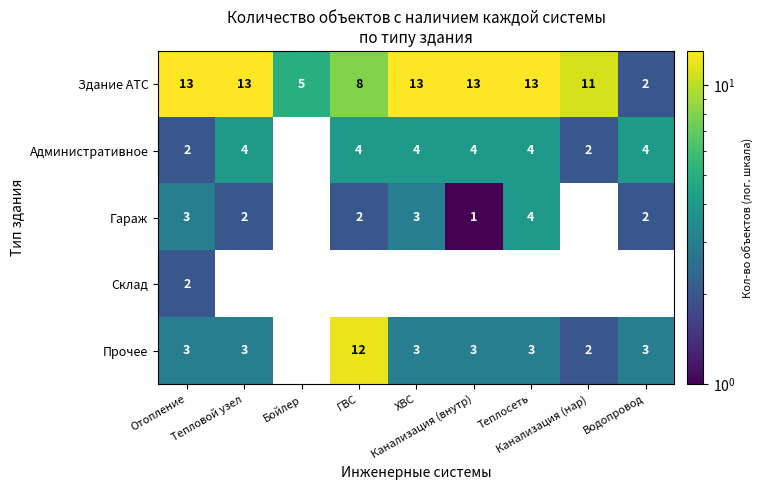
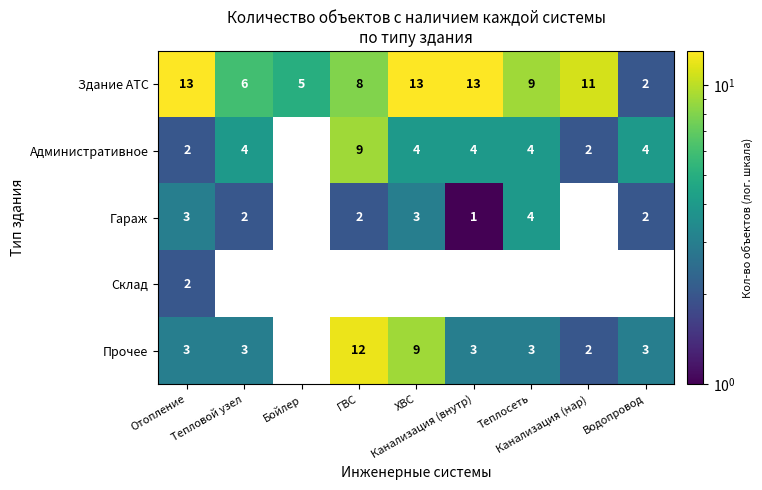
  {
    "Здание АТС": {
      "Отопление": 13,
-     "Тепловой узел": 13,
+     "Тепловой узел": 6,
      "Бойлер": 5,
      "ГВС": 8,
      "ХВС": 13,
      "Канализация (внутр)": 13,
-     "Теплосеть": 13,
+     "Теплосеть": 9,
      "Канализация (нар)": 11,
      "Водопровод": 2
    },
    "Административное": {
      "Отопление": 2,
      "Тепловой узел": 4,
-     "ГВС": 4,
+     "ГВС": 9,
      "ХВС": 4,
      "Канализация (внутр)": 4,
      "Теплосеть": 4,
      "Канализация (нар)": 2,
      "Водопровод": 4
    },
    "Гараж": {
      "Отопление": 3,
      "Тепловой узел": 2,
      "ГВС": 2,
      "ХВС": 3,
      "Канализация (внутр)": 1,
      "Теплосеть": 4,
      "Водопровод": 2
    },
    "Склад": {
      "Отопление": 2
    },
    "Прочее": {
      "Отопление": 3,
      "Тепловой узел": 3,
      "ГВС": 12,
-     "ХВС": 3,
+     "ХВС": 9,
      "Канализация (внутр)": 3,
      "Теплосеть": 3,
      "Канализация (нар)": 2,
      "Водопровод": 3
    }
  }
